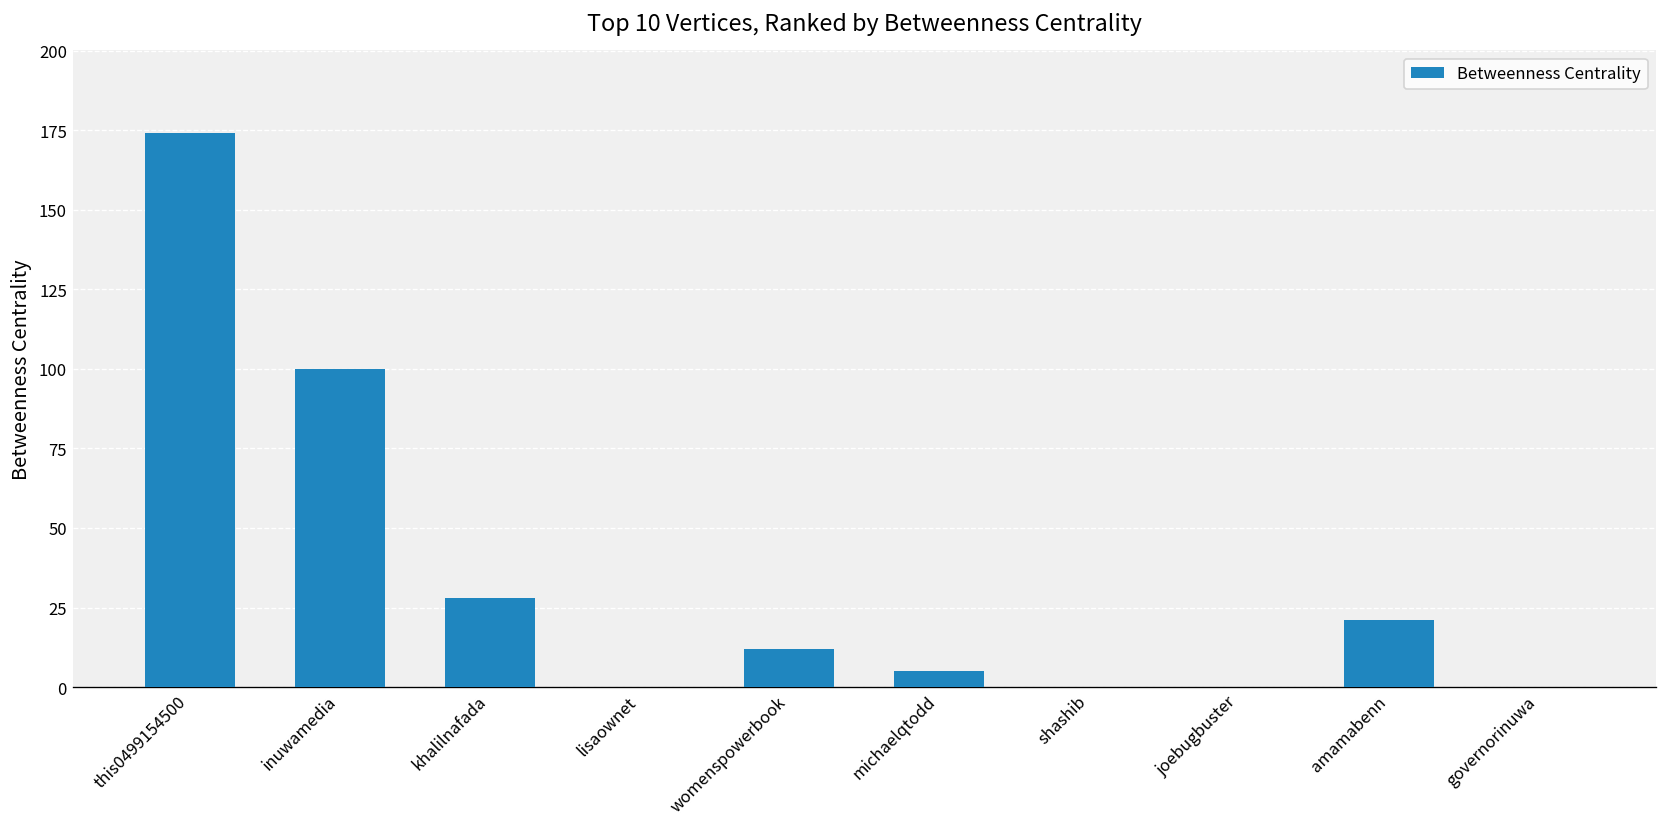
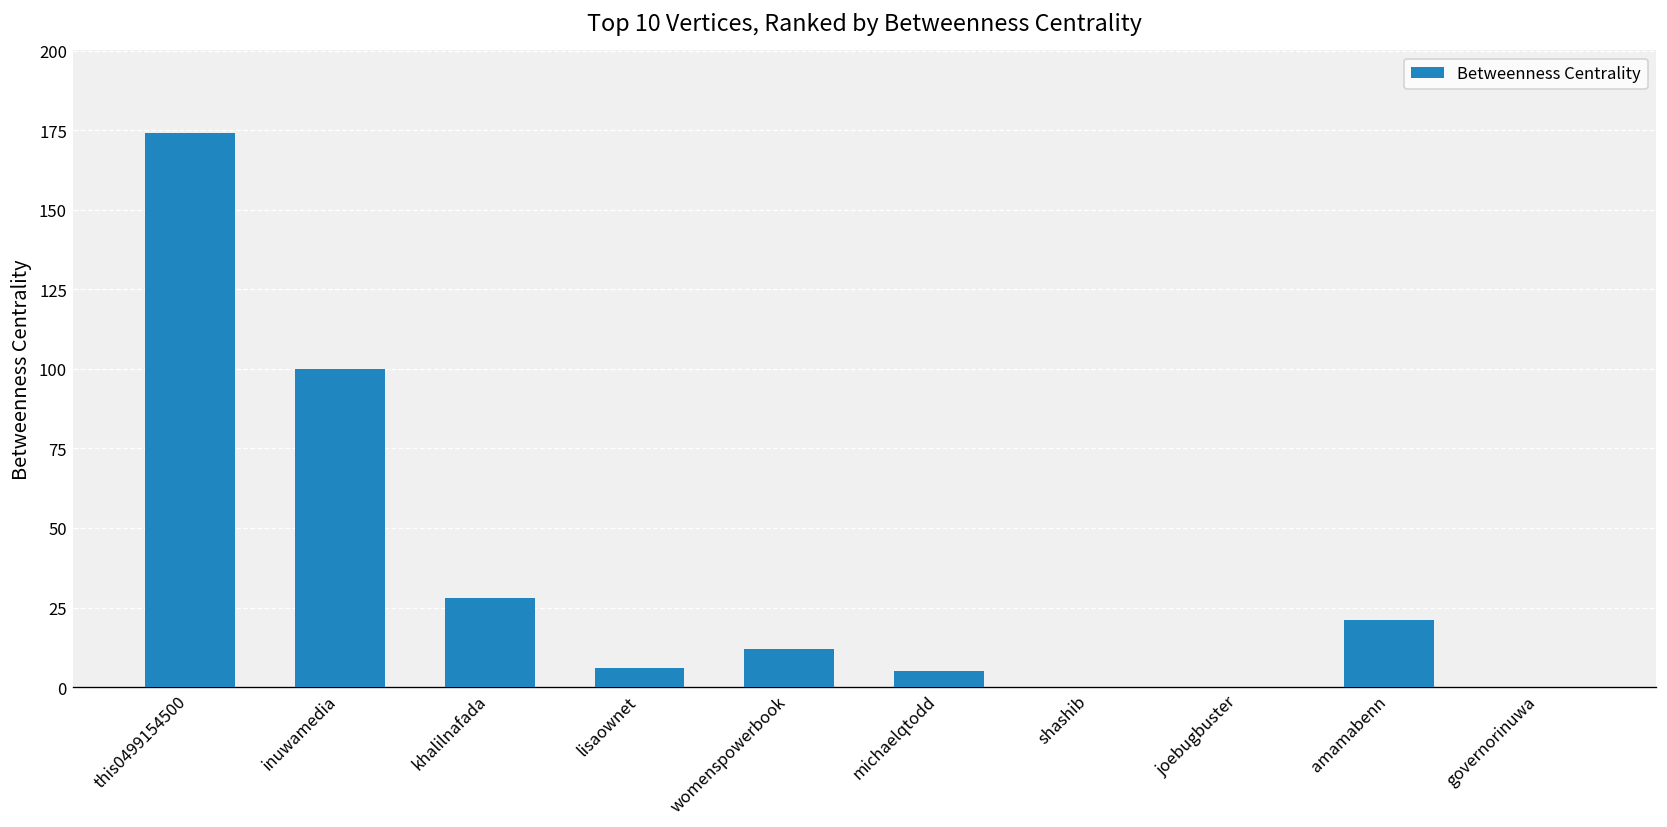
  {
    "this0499154500": 174,
    "inuwamedia": 100,
    "khalilnafada": 28,
-   "lisaownet": 0,
+   "lisaownet": 6,
    "womenspowerbook": 12,
    "michaelqtodd": 5,
    "shashib": 0,
    "joebugbuster": 0,
    "amamabenn": 21,
    "governorinuwa": 0
  }
